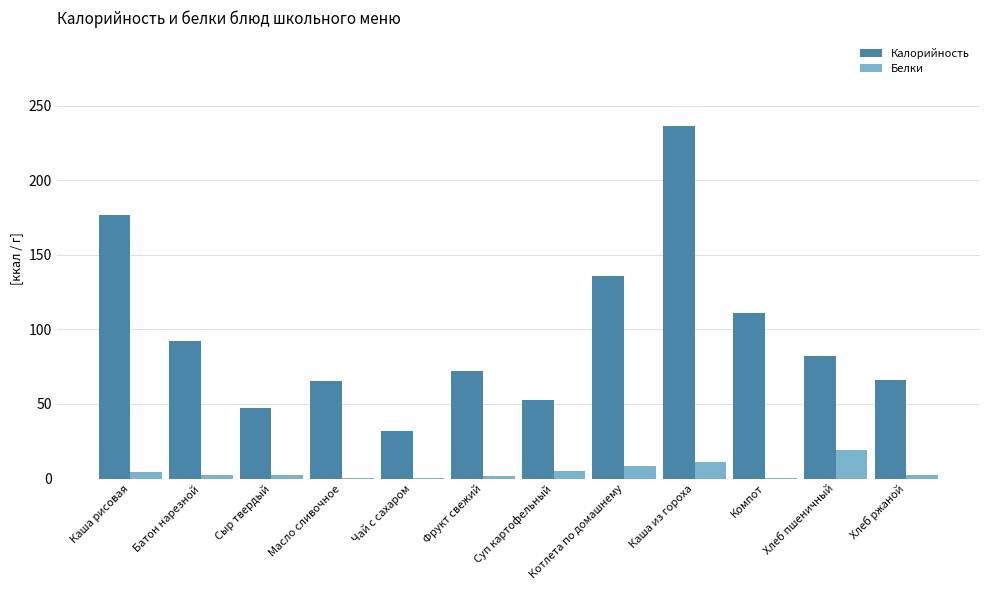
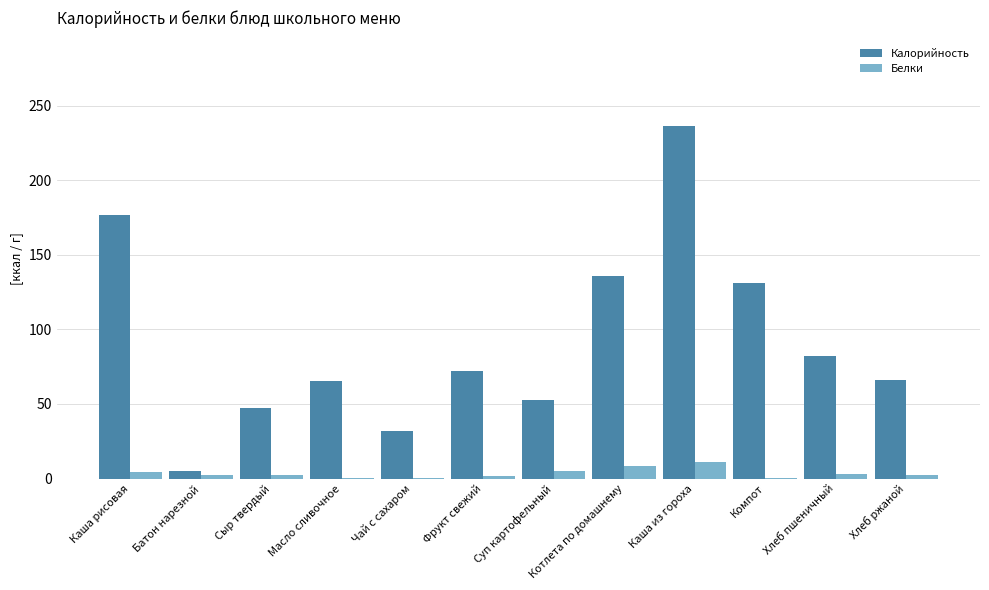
  {
    "Калорийность": {
      "Каша рисовая": 177,
-     "Батон нарезной": 92,
+     "Батон нарезной": 5,
      "Сыр твердый": 47,
      "Масло сливочное": 66,
      "Чай с сахаром": 32,
      "Фрукт свежий": 72,
      "Суп картофельный": 53,
      "Котлета по домашнему": 135,
      "Каша из гороха": 236,
-     "Компот": 111,
+     "Компот": 131,
      "Хлеб пшеничный": 82,
      "Хлеб ржаной": 66
    },
    "Белки": {
      "Каша рисовая": 4,
      "Батон нарезной": 3,
      "Сыр твердый": 2,
      "Суп картофельный": 5,
      "Котлета по домашнему": 8,
      "Каша из гороха": 11,
-     "Хлеб пшеничный": 19,
+     "Хлеб пшеничный": 3,
      "Хлеб ржаной": 2
    }
  }
